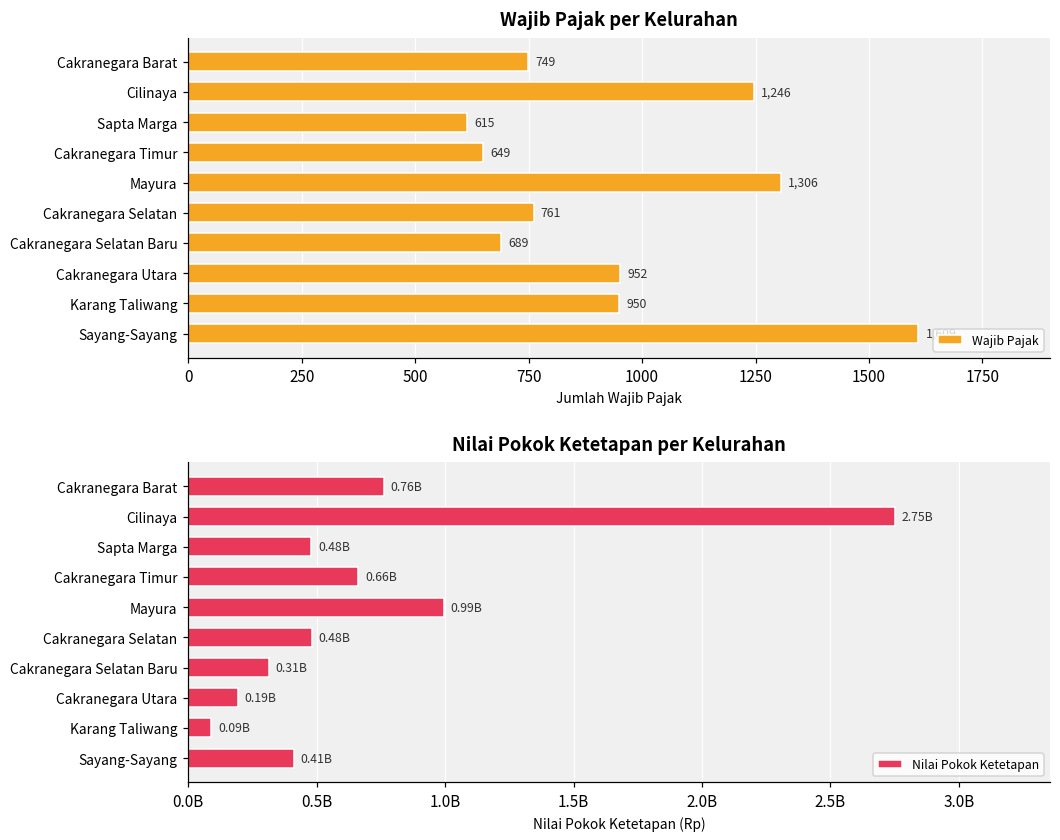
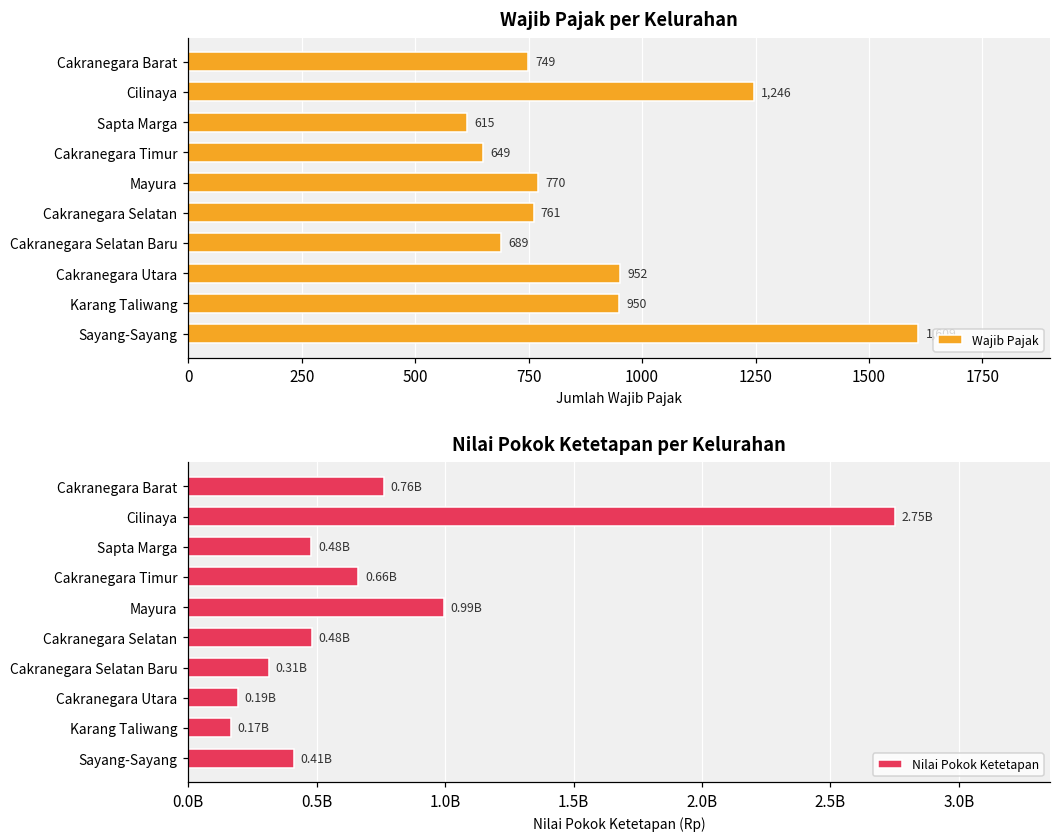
  {
    "Wajib Pajak per Kelurahan": {
      "Cakranegara Barat": "749",
      "Cilinaya": "1,246",
      "Sapta Marga": "615",
      "Cakranegara Timur": "649",
-     "Mayura": "1,306",
+     "Mayura": "770",
      "Cakranegara Selatan": "761",
      "Cakranegara Selatan Baru": "689",
      "Cakranegara Utara": "952",
      "Karang Taliwang": "950"
    },
    "Nilai Pokok Ketetapan per Kelurahan": {
      "Cakranegara Barat": "0.76B",
      "Cilinaya": "2.75B",
      "Sapta Marga": "0.48B",
      "Cakranegara Timur": "0.66B",
      "Mayura": "0.99B",
      "Cakranegara Selatan": "0.48B",
      "Cakranegara Selatan Baru": "0.31B",
      "Cakranegara Utara": "0.19B",
-     "Karang Taliwang": "0.09B",
+     "Karang Taliwang": "0.17B",
      "Sayang-Sayang": "0.41B"
    }
  }
